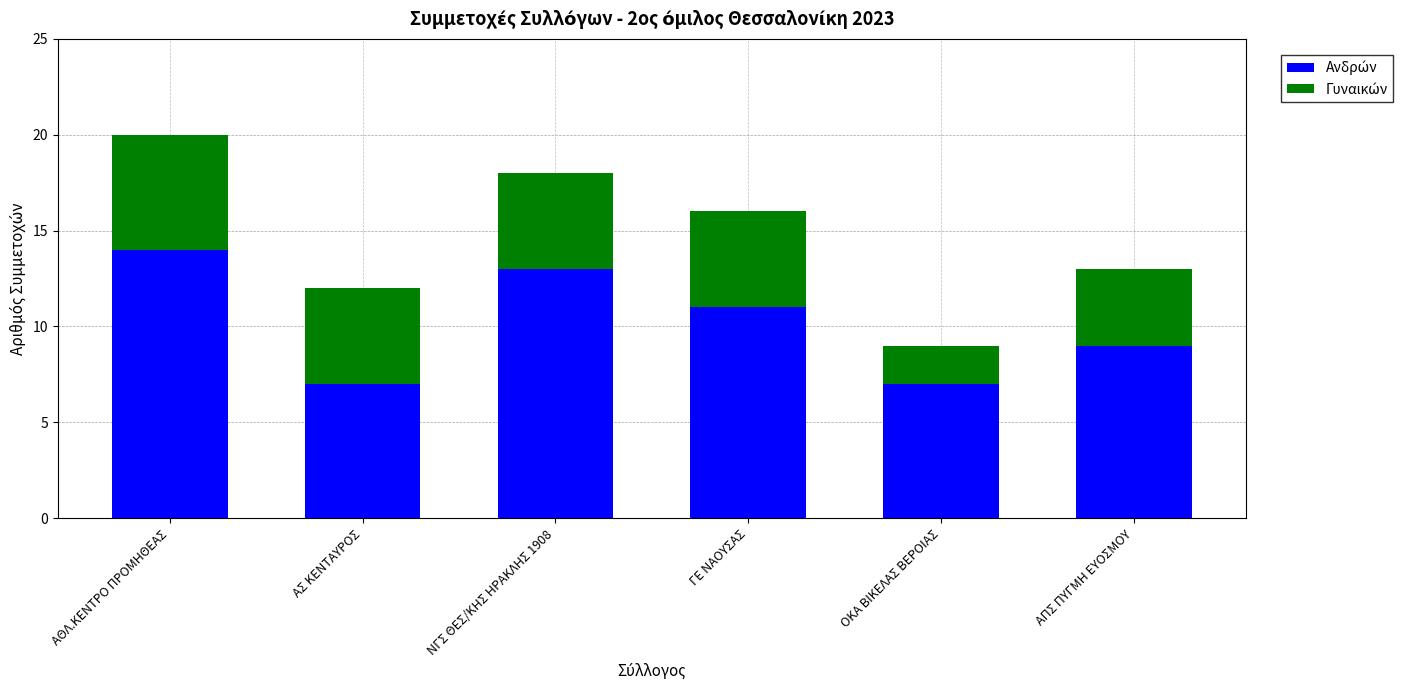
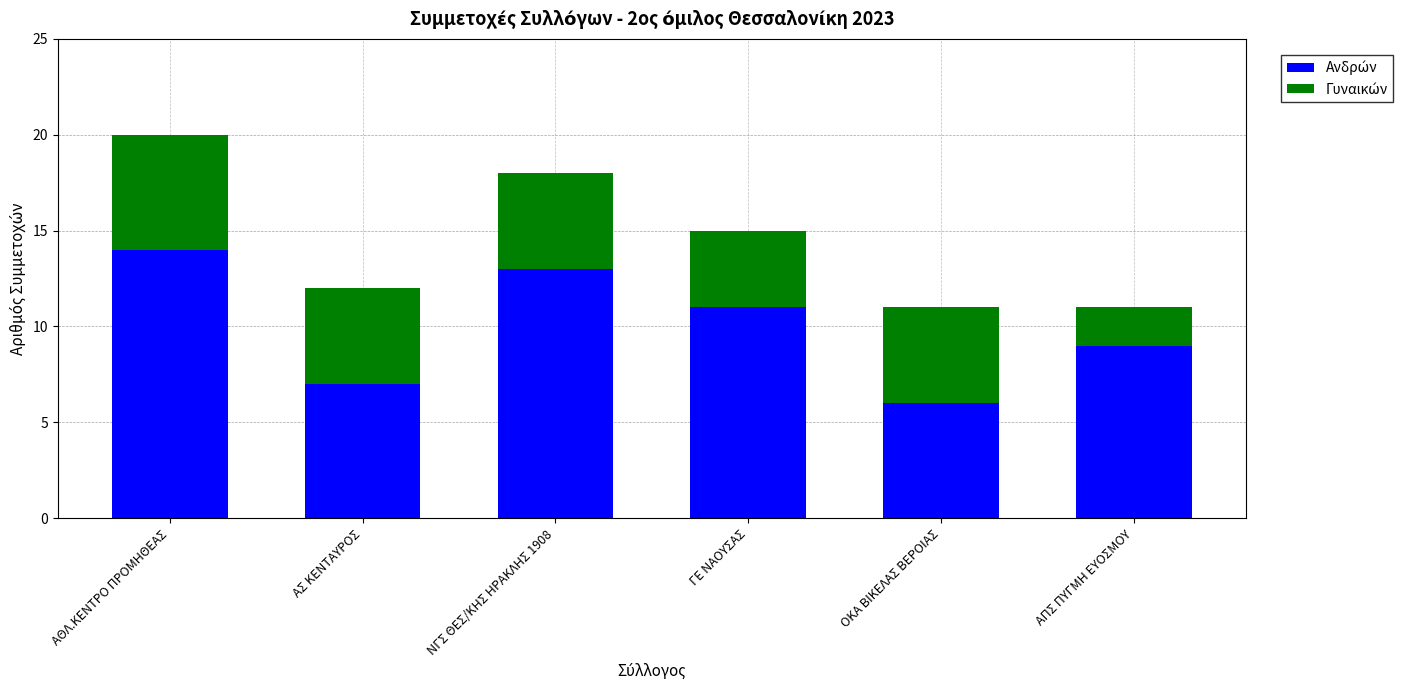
  {
    "Ανδρών": {
      "ΑΘΛ.ΚΕΝΤΡΟ ΠΡΟΜΗΘΕΑΣ": 14,
      "ΑΣ ΚΕΝΤΑΥΡΟΣ": 7,
      "ΝΓΣ ΘΕΣ/ΚΗΣ ΗΡΑΚΛΗΣ 1908": 13,
      "ΓΕ ΝΑΟΥΣΑΣ": 11,
-     "ΟΚΑ ΒΙΚΕΛΑΣ ΒΕΡΟΙΑΣ": 7,
+     "ΟΚΑ ΒΙΚΕΛΑΣ ΒΕΡΟΙΑΣ": 6,
      "ΑΠΣ ΠΥΓΜΗ ΕΥΟΣΜΟΥ": 9
    },
    "Γυναικών": {
      "ΑΘΛ.ΚΕΝΤΡΟ ΠΡΟΜΗΘΕΑΣ": 6,
      "ΑΣ ΚΕΝΤΑΥΡΟΣ": 5,
      "ΝΓΣ ΘΕΣ/ΚΗΣ ΗΡΑΚΛΗΣ 1908": 5,
-     "ΓΕ ΝΑΟΥΣΑΣ": 5,
-     "ΟΚΑ ΒΙΚΕΛΑΣ ΒΕΡΟΙΑΣ": 2,
-     "ΑΠΣ ΠΥΓΜΗ ΕΥΟΣΜΟΥ": 4
+     "ΓΕ ΝΑΟΥΣΑΣ": 4,
+     "ΟΚΑ ΒΙΚΕΛΑΣ ΒΕΡΟΙΑΣ": 5,
+     "ΑΠΣ ΠΥΓΜΗ ΕΥΟΣΜΟΥ": 2
    }
  }
